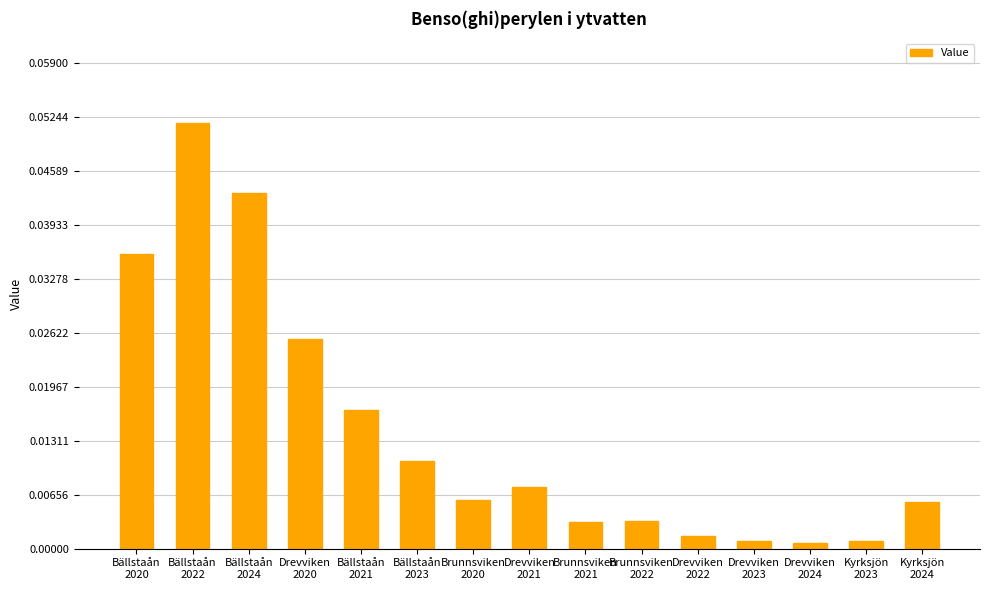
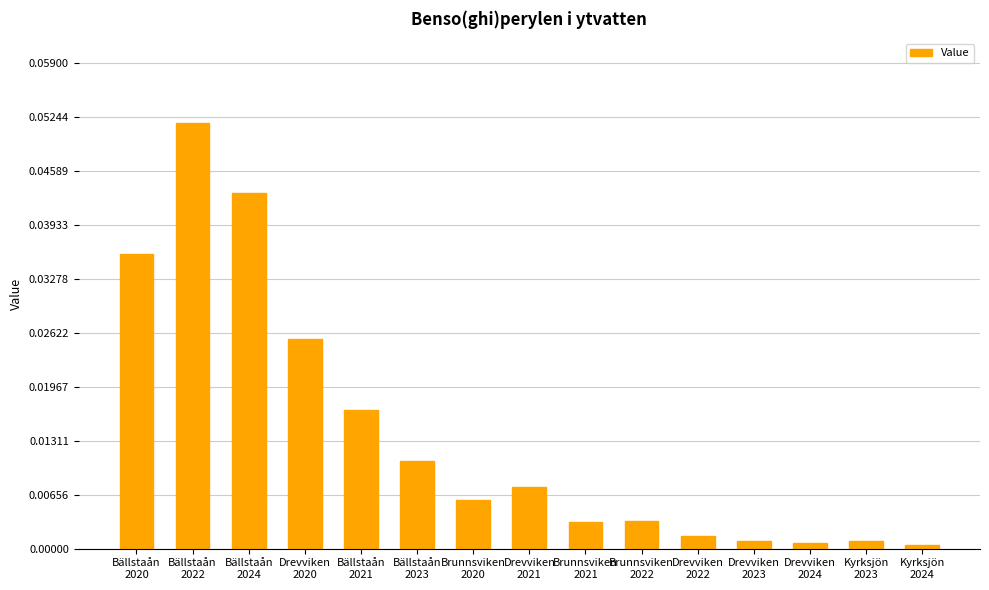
  {
    "Bällstaån 2020": 0.036,
    "Bällstaån 2022": 0.052,
    "Bällstaån 2024": 0.043,
    "Drevviken 2020": 0.026,
    "Bällstaån 2021": 0.017,
    "Bällstaån 2023": 0.011,
    "Brunnsviken 2020": 0.006,
    "Drevviken 2021": 0.007,
    "Brunnsviken 2021": 0.003,
    "Brunnsviken 2022": 0.003,
    "Drevviken 2022": 0.002,
    "Drevviken 2023": 0.001,
    "Drevviken 2024": 0.001,
    "Kyrksjön 2023": 0.001,
-   "Kyrksjön 2024": 0.006
+   "Kyrksjön 2024": 0.000
  }
